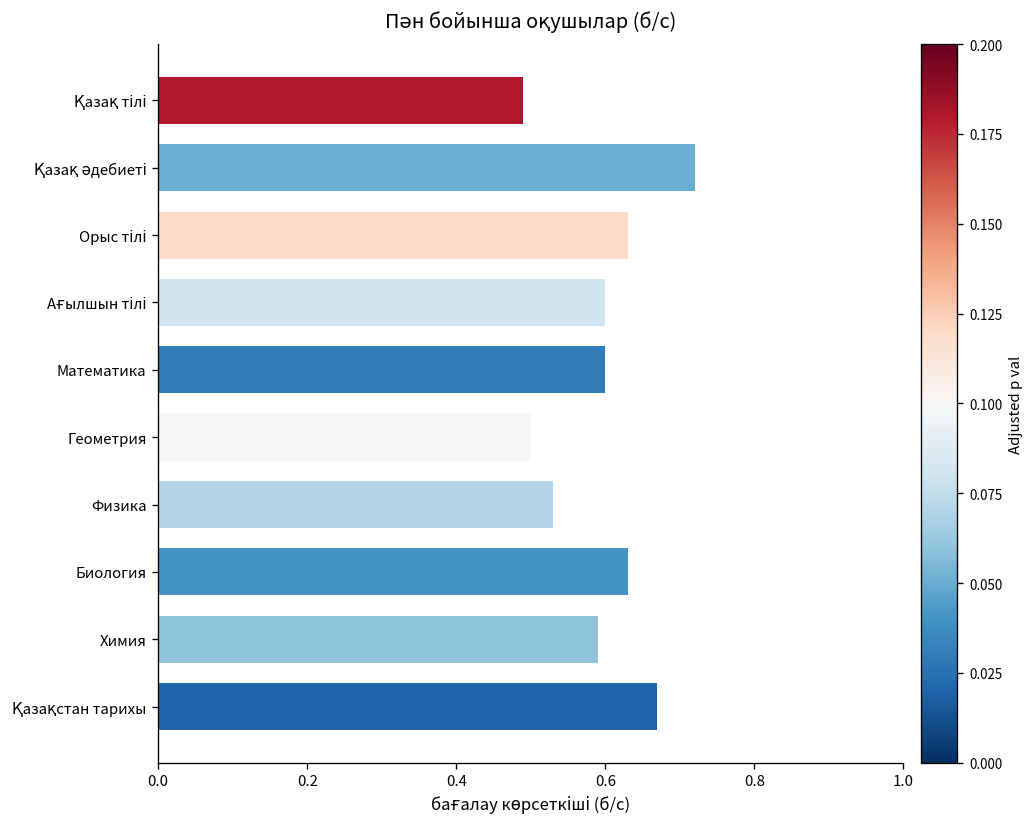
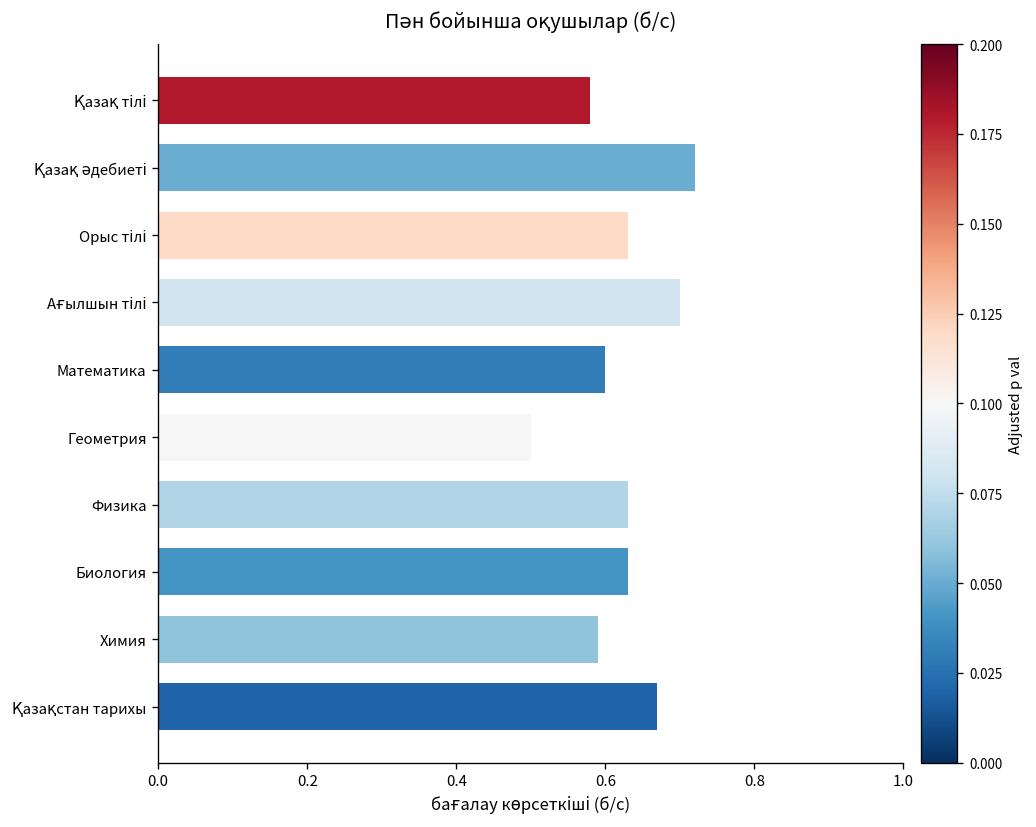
  {
-   "Қазақ тілі": 0.49,
+   "Қазақ тілі": 0.58,
    "Қазақ әдебиеті": 0.72,
    "Орыс тілі": 0.63,
-   "Ағылшын тілі": 0.6,
+   "Ағылшын тілі": 0.7,
    "Математика": 0.60,
    "Геометрия": 0.50,
-   "Физика": 0.53,
+   "Физика": 0.63,
    "Биология": 0.63,
    "Химия": 0.59,
    "Қазақстан тарихы": 0.67
  }
